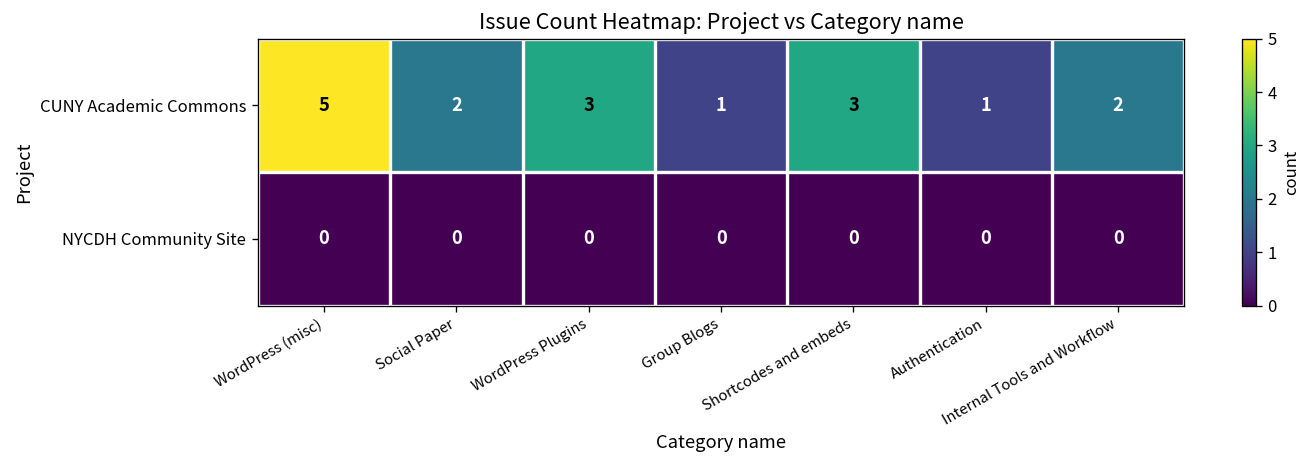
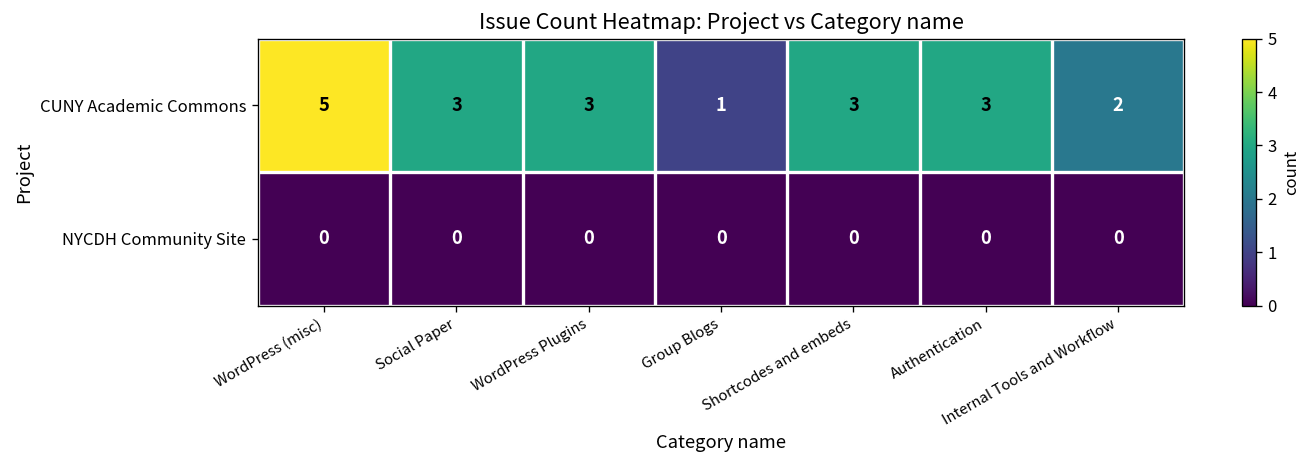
  {
    "CUNY Academic Commons": {
      "WordPress (misc)": 5,
-     "Social Paper": 2,
+     "Social Paper": 3,
      "WordPress Plugins": 3,
      "Group Blogs": 1,
      "Shortcodes and embeds": 3,
-     "Authentication": 1,
+     "Authentication": 3,
      "Internal Tools and Workflow": 2
    },
    "NYCDH Community Site": {
      "WordPress (misc)": 0,
      "Social Paper": 0,
      "WordPress Plugins": 0,
      "Group Blogs": 0,
      "Shortcodes and embeds": 0,
      "Authentication": 0,
      "Internal Tools and Workflow": 0
    }
  }
